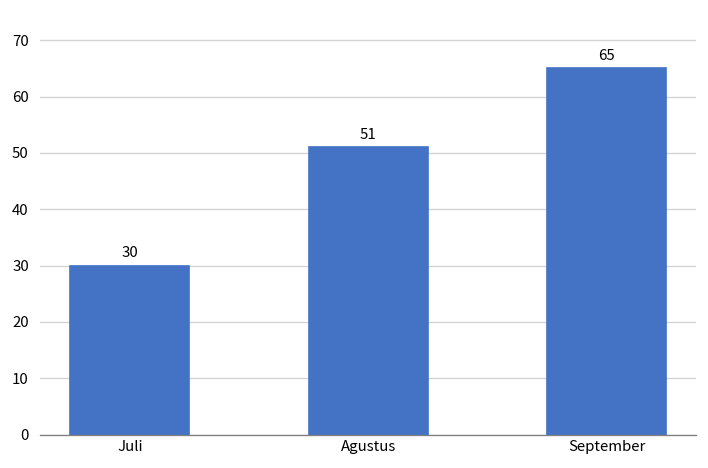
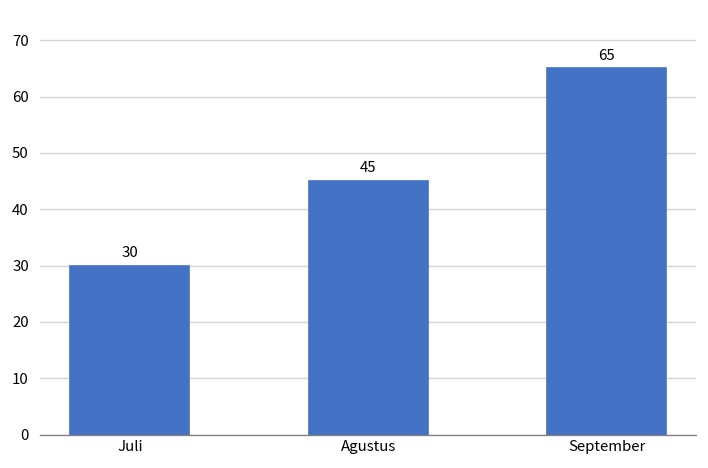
  {
    "Juli": 30,
-   "Agustus": 51,
+   "Agustus": 45,
    "September": 65
  }
